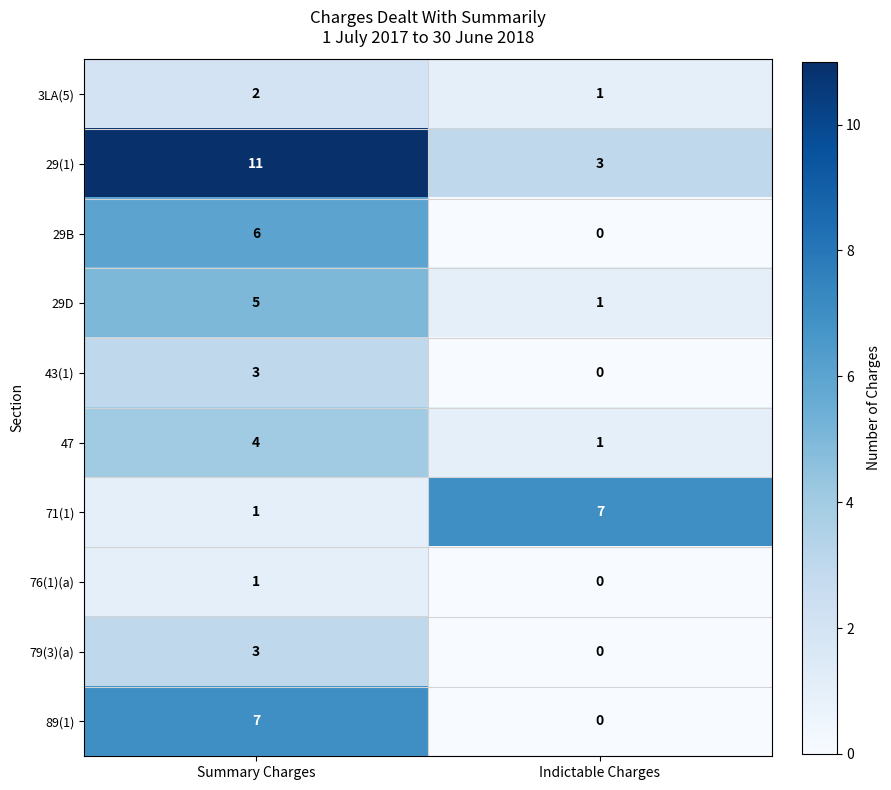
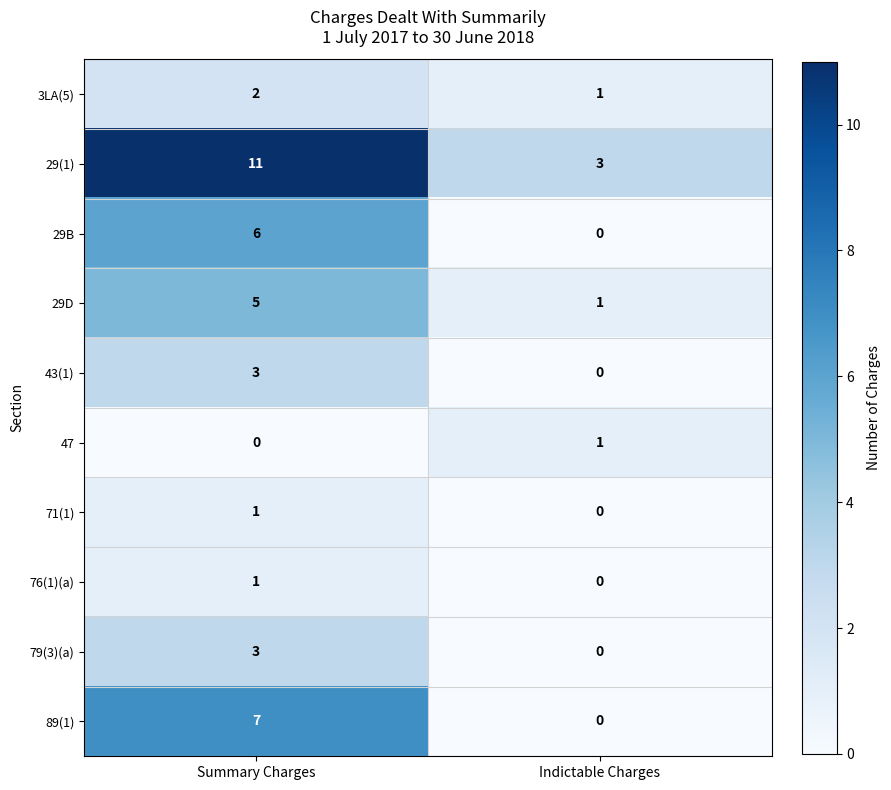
  {
    "3LA(5)": {
      "Summary Charges": 2,
      "Indictable Charges": 1
    },
    "29(1)": {
      "Summary Charges": 11,
      "Indictable Charges": 3
    },
    "29B": {
      "Summary Charges": 6,
      "Indictable Charges": 0
    },
    "29D": {
      "Summary Charges": 5,
      "Indictable Charges": 1
    },
    "43(1)": {
      "Summary Charges": 3,
      "Indictable Charges": 0
    },
    "47": {
-     "Summary Charges": 4,
+     "Summary Charges": 0,
      "Indictable Charges": 1
    },
    "71(1)": {
      "Summary Charges": 1,
-     "Indictable Charges": 7
+     "Indictable Charges": 0
    },
    "76(1)(a)": {
      "Summary Charges": 1,
      "Indictable Charges": 0
    },
    "79(3)(a)": {
      "Summary Charges": 3,
      "Indictable Charges": 0
    },
    "89(1)": {
      "Summary Charges": 7,
      "Indictable Charges": 0
    }
  }
